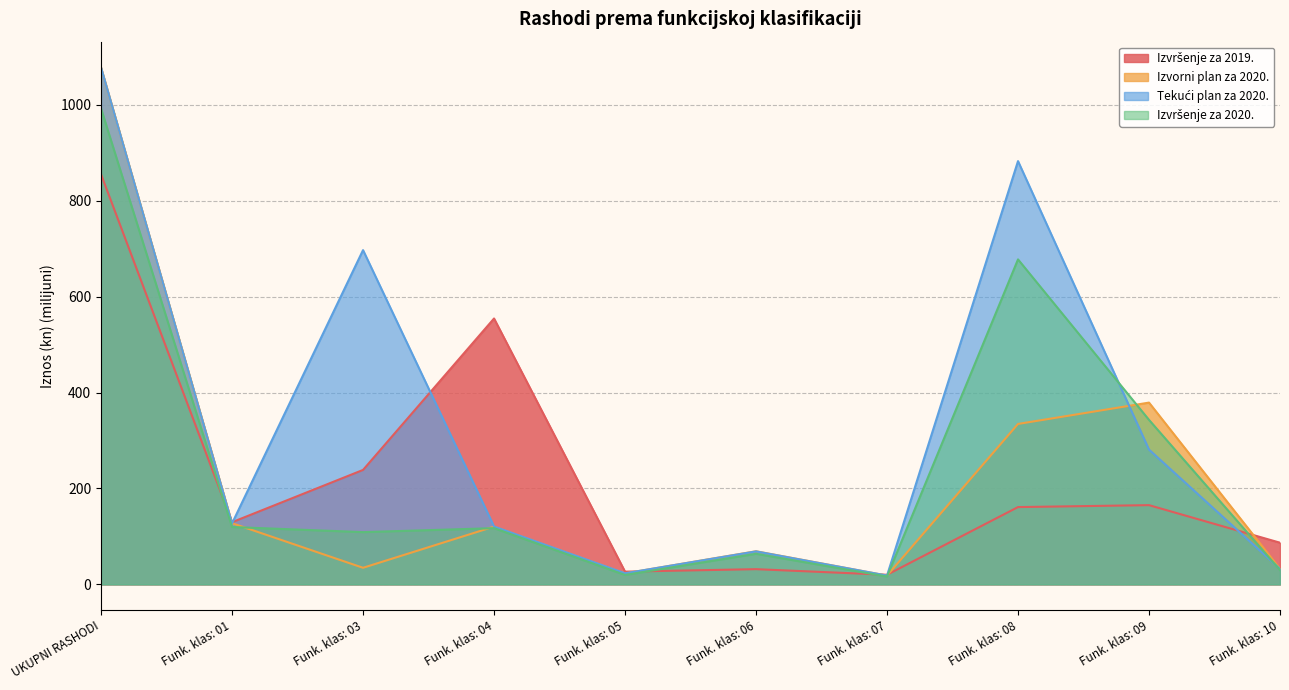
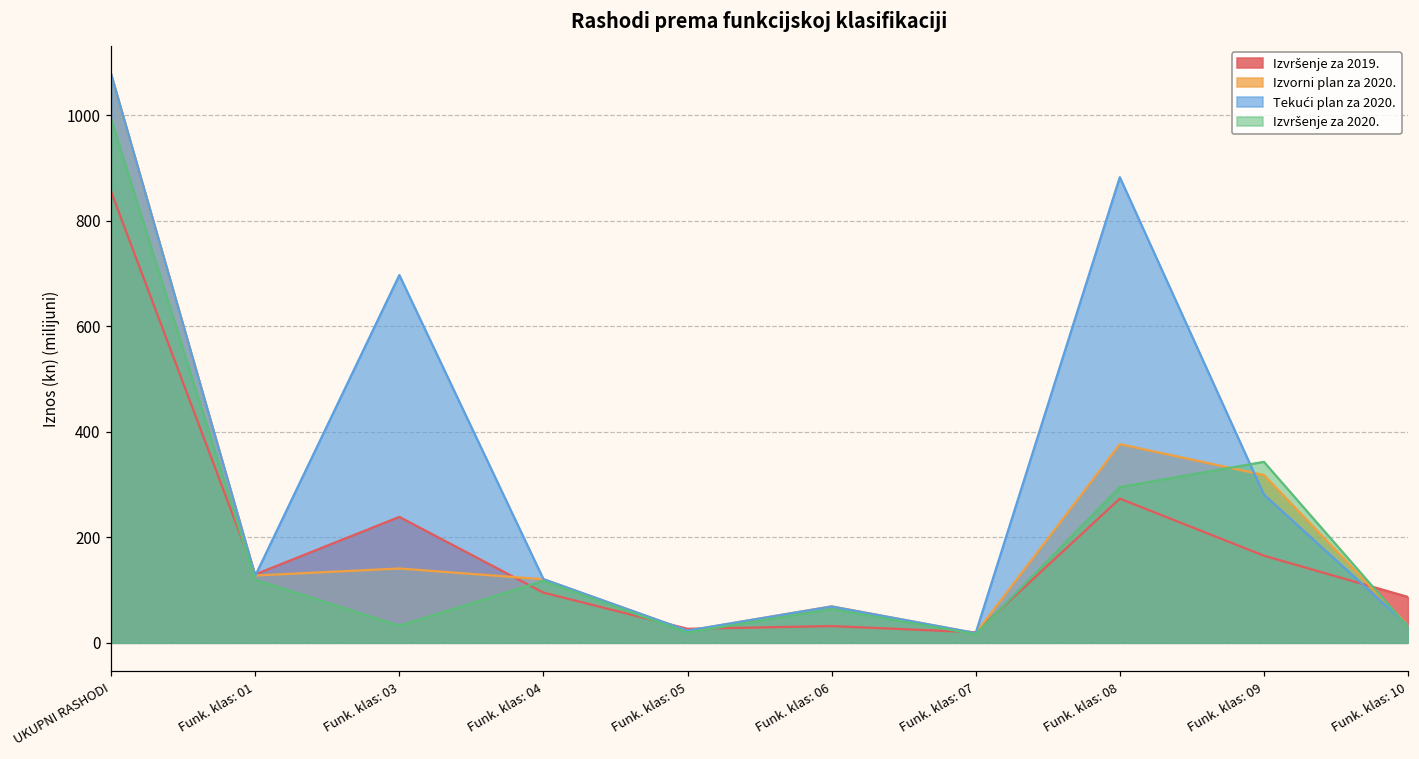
  {
    "Izvršenje za 2019.": {
      "UKUPNI RASHODI": 860,
      "Funk. klas: 03": 240,
-     "Funk. klas: 04": 550,
+     "Funk. klas: 04": 100,
      "Funk. klas: 06": 30,
-     "Funk. klas: 08": 160,
+     "Funk. klas: 08": 270,
      "Funk. klas: 09": 170,
      "Funk. klas: 10": 90
    },
    "Izvorni plan za 2020.": {
-     "Funk. klas: 03": 30,
-     "Funk. klas: 08": 330,
-     "Funk. klas: 09": 380
+     "Funk. klas: 03": 140,
+     "Funk. klas: 08": 380,
+     "Funk. klas: 09": 320
    },
    "Tekući plan za 2020.": {
      "Funk. klas: 03": 700,
      "Funk. klas: 08": 880,
      "Funk. klas: 09": 280
    },
    "Izvršenje za 2020.": {
      "UKUPNI RASHODI": 990,
      "Funk. klas: 01": 120,
-     "Funk. klas: 03": 110,
-     "Funk. klas: 08": 680,
+     "Funk. klas: 03": 30,
+     "Funk. klas: 08": 300,
      "Funk. klas: 09": 340
    }
  }
